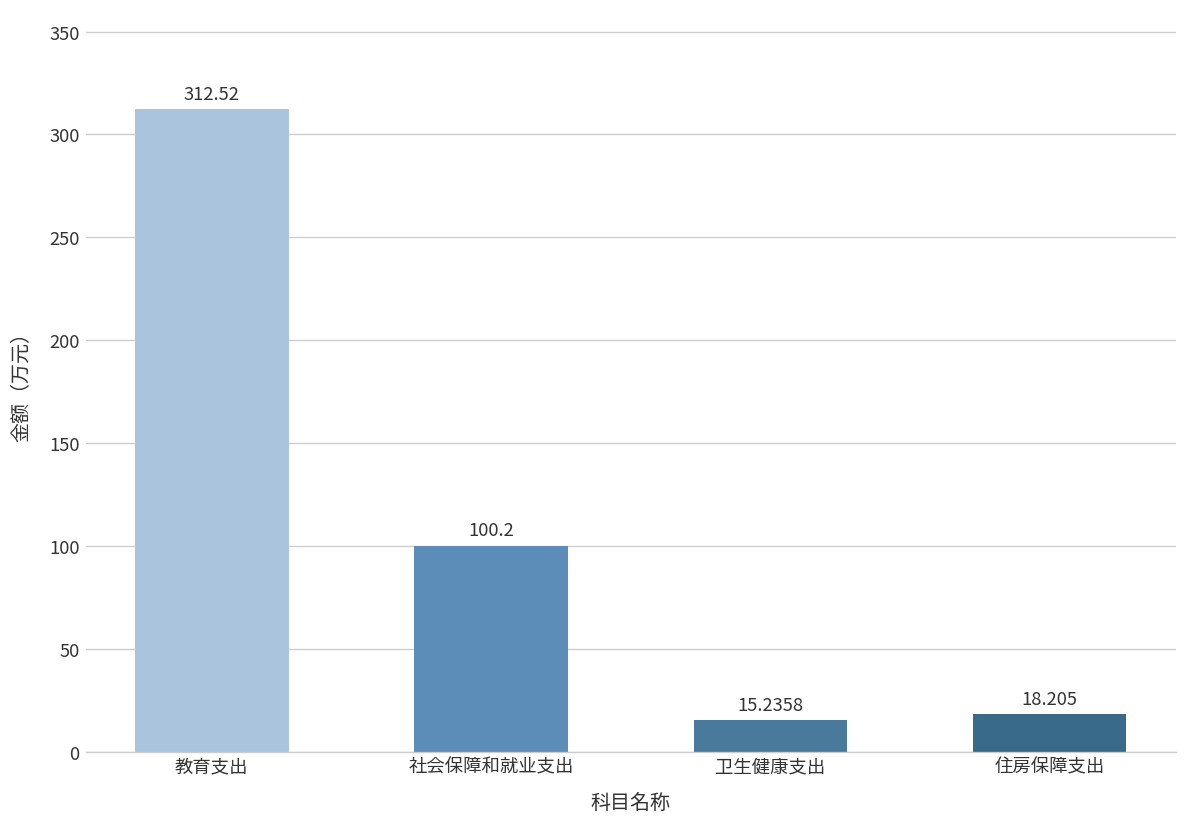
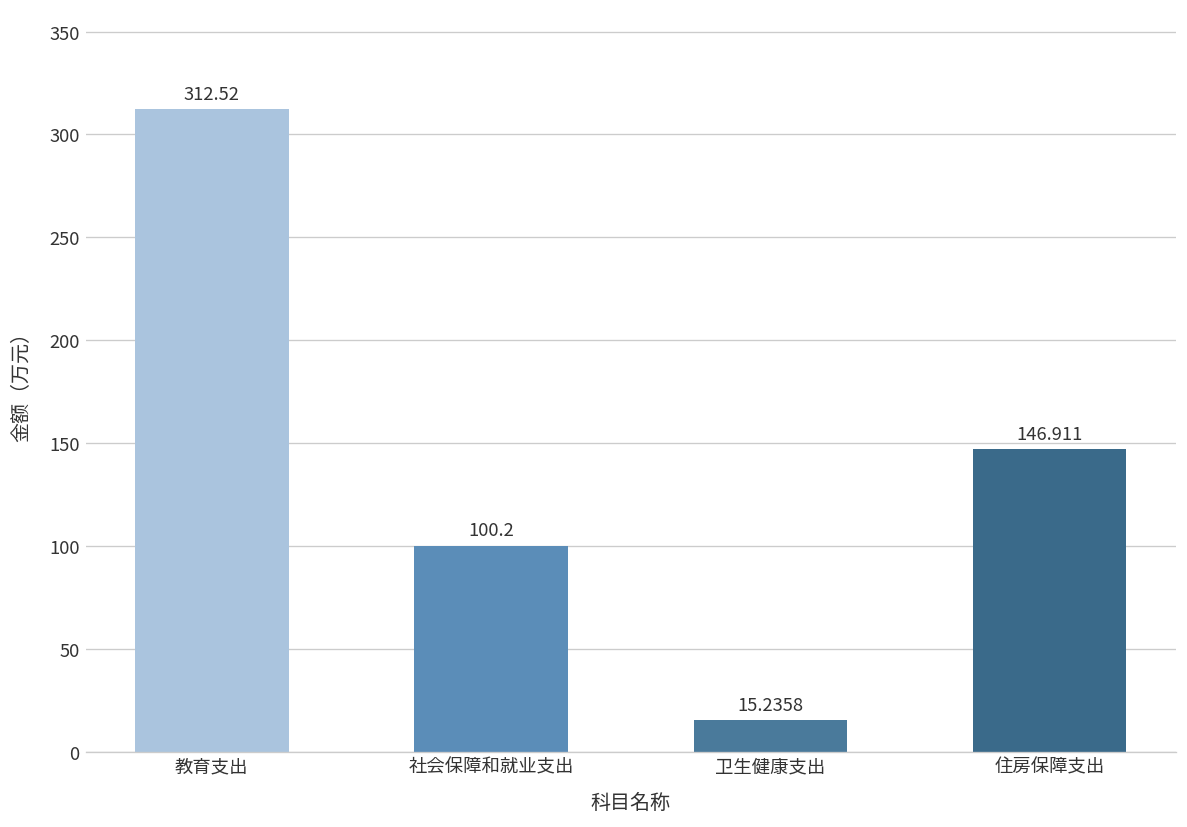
  {
    "教育支出": 312.52,
    "社会保障和就业支出": 100.2,
    "卫生健康支出": 15.2358,
-   "住房保障支出": 18.205
+   "住房保障支出": 146.911
  }
